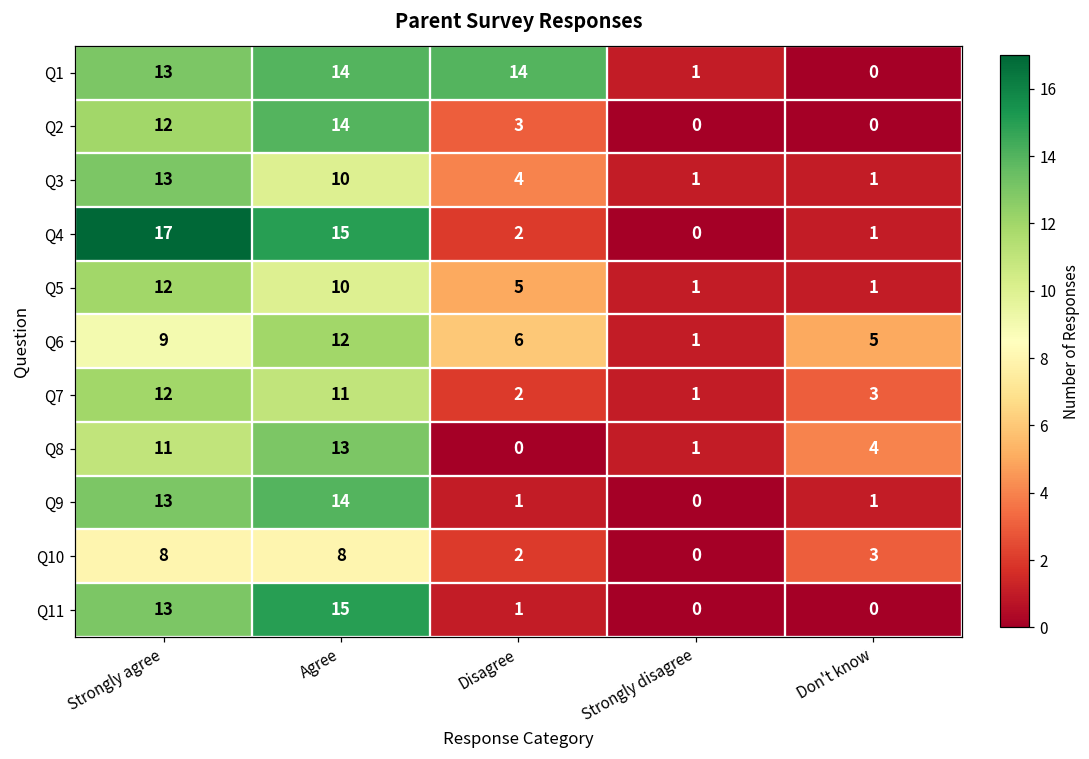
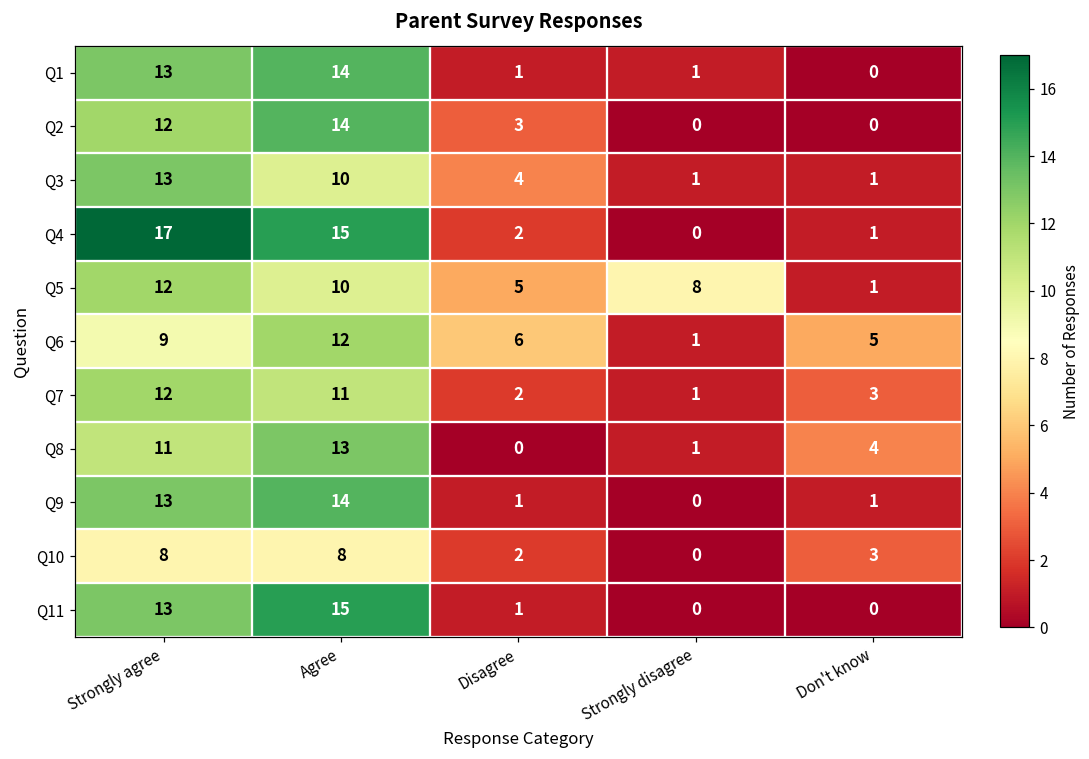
  {
    "Q1": {
      "Strongly agree": 13,
      "Agree": 14,
-     "Disagree": 14,
+     "Disagree": 1,
      "Strongly disagree": 1,
      "Don't know": 0
    },
    "Q2": {
      "Strongly agree": 12,
      "Agree": 14,
      "Disagree": 3,
      "Strongly disagree": 0,
      "Don't know": 0
    },
    "Q3": {
      "Strongly agree": 13,
      "Agree": 10,
      "Disagree": 4,
      "Strongly disagree": 1,
      "Don't know": 1
    },
    "Q4": {
      "Strongly agree": 17,
      "Agree": 15,
      "Disagree": 2,
      "Strongly disagree": 0,
      "Don't know": 1
    },
    "Q5": {
      "Strongly agree": 12,
      "Agree": 10,
      "Disagree": 5,
-     "Strongly disagree": 1,
+     "Strongly disagree": 8,
      "Don't know": 1
    },
    "Q6": {
      "Strongly agree": 9,
      "Agree": 12,
      "Disagree": 6,
      "Strongly disagree": 1,
      "Don't know": 5
    },
    "Q7": {
      "Strongly agree": 12,
      "Agree": 11,
      "Disagree": 2,
      "Strongly disagree": 1,
      "Don't know": 3
    },
    "Q8": {
      "Strongly agree": 11,
      "Agree": 13,
      "Disagree": 0,
      "Strongly disagree": 1,
      "Don't know": 4
    },
    "Q9": {
      "Strongly agree": 13,
      "Agree": 14,
      "Disagree": 1,
      "Strongly disagree": 0,
      "Don't know": 1
    },
    "Q10": {
      "Strongly agree": 8,
      "Agree": 8,
      "Disagree": 2,
      "Strongly disagree": 0,
      "Don't know": 3
    },
    "Q11": {
      "Strongly agree": 13,
      "Agree": 15,
      "Disagree": 1,
      "Strongly disagree": 0,
      "Don't know": 0
    }
  }
